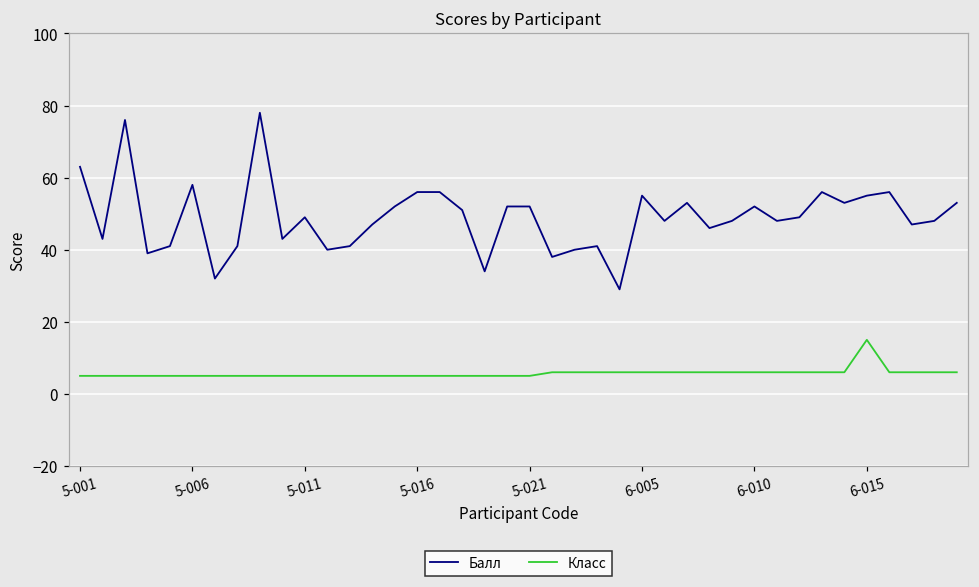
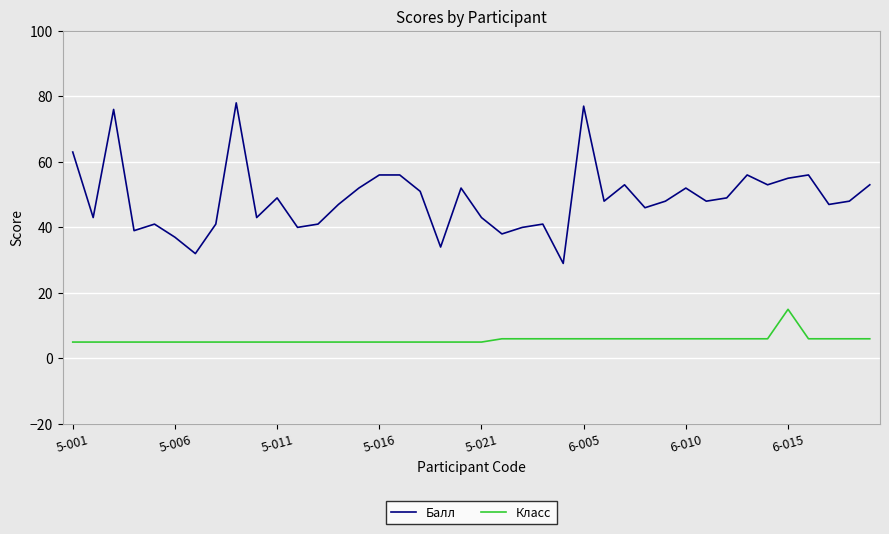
  {
    "Балл": {
      "5-001": 63,
-     "5-006": 58,
+     "5-006": 37,
      "5-011": 49,
      "5-016": 56,
-     "5-021": 52,
-     "6-005": 55,
+     "5-021": 43,
+     "6-005": 77,
      "6-010": 52,
      "6-015": 55
    },
    "Класс": {
      "5-001": 5,
      "5-006": 5,
      "5-011": 5,
      "5-016": 5,
      "5-021": 5,
      "6-005": 6,
      "6-010": 6,
      "6-015": 15
    }
  }
